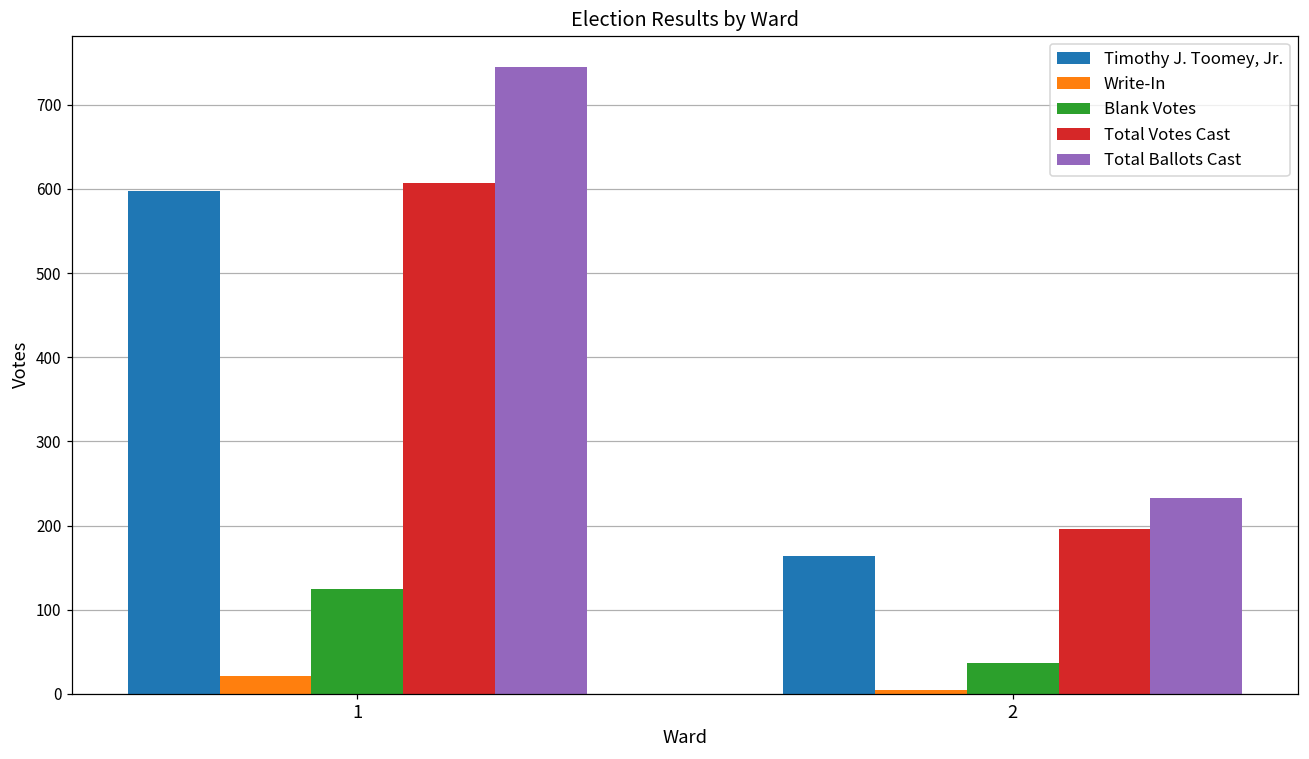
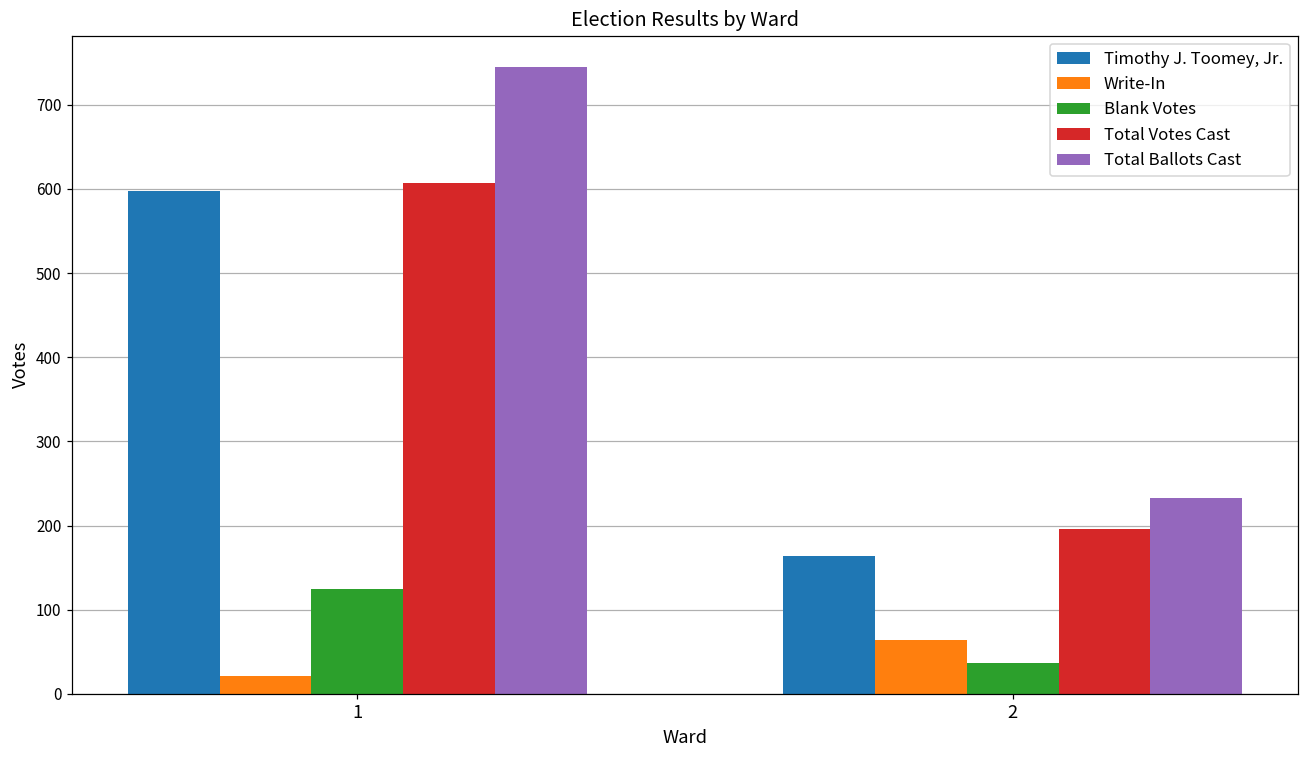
  {
    "Timothy J. Toomey, Jr.": {
      "1": 600,
      "2": 160
    },
    "Write-In": {
      "1": 20,
-     "2": 10
+     "2": 60
    },
    "Blank Votes": {
      "1": 120,
      "2": 40
    },
    "Total Votes Cast": {
      "1": 610,
      "2": 200
    },
    "Total Ballots Cast": {
      "1": 750,
      "2": 230
    }
  }
